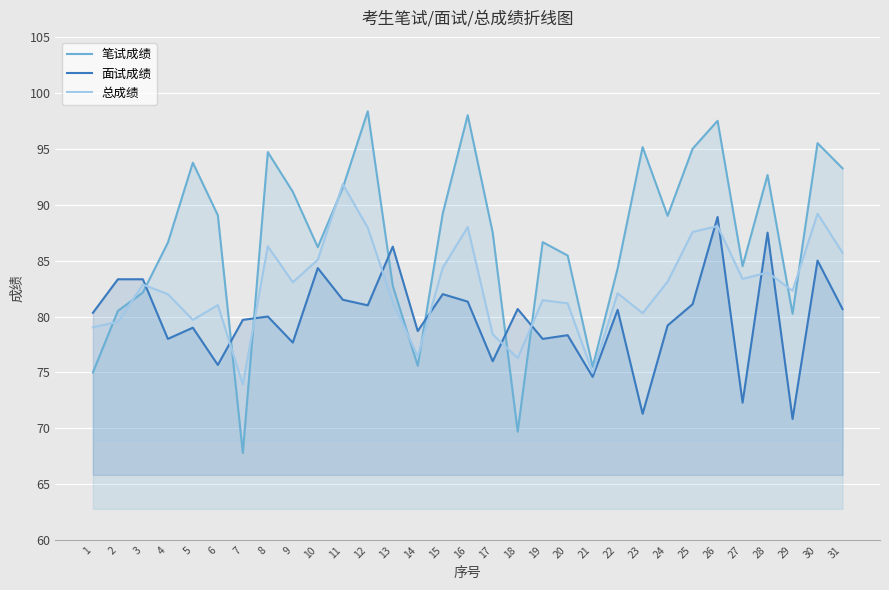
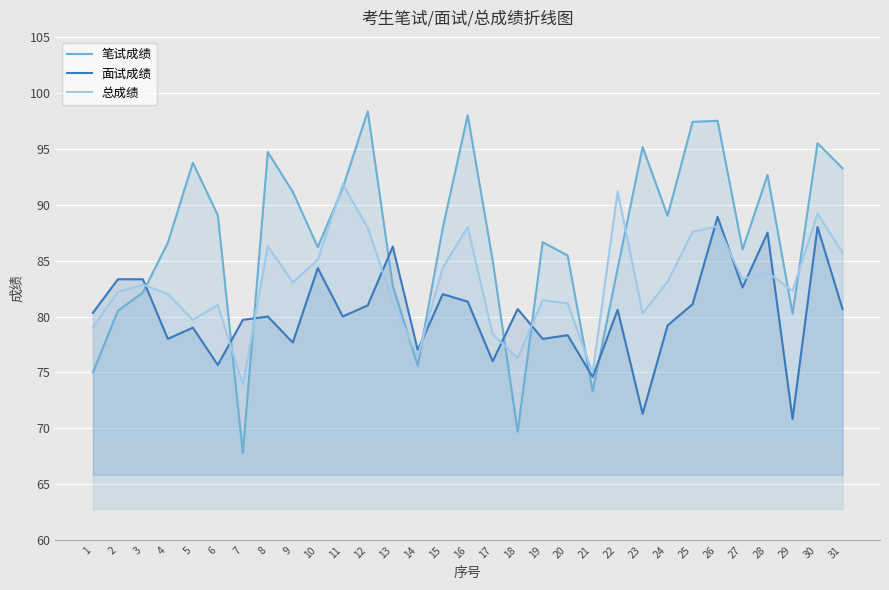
  {
    "笔试成绩": {
      "1": 75.0,
      "2": 80.5,
      "3": 82.2,
      "4": 86.6,
      "5": 93.8,
      "6": 89.1,
      "7": 67.8,
      "8": 94.7,
      "9": 91.2,
      "10": 86.2,
      "11": 91.5,
      "12": 98.4,
      "13": 82.8,
      "14": 75.6,
-     "15": 89.2,
+     "15": 87.9,
      "16": 98.0,
-     "17": 87.5,
+     "17": 85.0,
      "18": 69.7,
      "19": 86.7,
      "20": 85.5,
-     "21": 75.5,
+     "21": 73.3,
      "22": 84.3,
      "23": 95.2,
      "24": 89.0,
-     "25": 95.0,
+     "25": 97.4,
      "26": 97.5,
-     "27": 84.5,
+     "27": 86.0,
      "28": 92.7,
      "29": 80.3,
      "30": 95.5,
      "31": 93.3
    },
    "面试成绩": {
      "1": 80.3,
      "2": 83.3,
      "3": 83.3,
      "4": 78.0,
      "5": 79.0,
      "6": 75.7,
      "7": 79.7,
      "8": 80.0,
      "9": 77.7,
      "10": 84.3,
-     "11": 81.5,
+     "11": 80.0,
      "12": 81.0,
      "13": 86.3,
-     "14": 78.7,
+     "14": 77.0,
      "15": 82.0,
      "16": 81.3,
      "17": 76.0,
      "18": 80.7,
      "19": 78.0,
      "20": 78.3,
      "21": 74.6,
      "22": 80.6,
      "23": 71.3,
      "24": 79.2,
      "25": 81.1,
      "26": 88.9,
-     "27": 72.3,
+     "27": 82.6,
      "28": 87.5,
      "29": 70.8,
-     "30": 85,
+     "30": 88,
      "31": 80.7
    },
    "总成绩": {
      "1": 79.0,
-     "2": 79.5,
+     "2": 82.2,
      "3": 82.9,
      "4": 82.0,
      "5": 79.7,
      "6": 81.0,
      "7": 73.9,
      "8": 86.3,
      "9": 83.1,
      "10": 85.1,
      "11": 91.8,
      "12": 87.9,
      "13": 81.3,
      "14": 76.4,
      "15": 84.4,
      "16": 88.0,
      "17": 78.4,
      "18": 76.3,
      "19": 81.5,
      "20": 81.2,
      "21": 75.0,
-     "22": 82.1,
+     "22": 91.2,
      "23": 80.3,
      "24": 83.1,
      "25": 87.6,
      "26": 88.1,
      "27": 83.4,
      "28": 83.9,
      "29": 82.3,
      "30": 89.2,
      "31": 85.7
    }
  }
